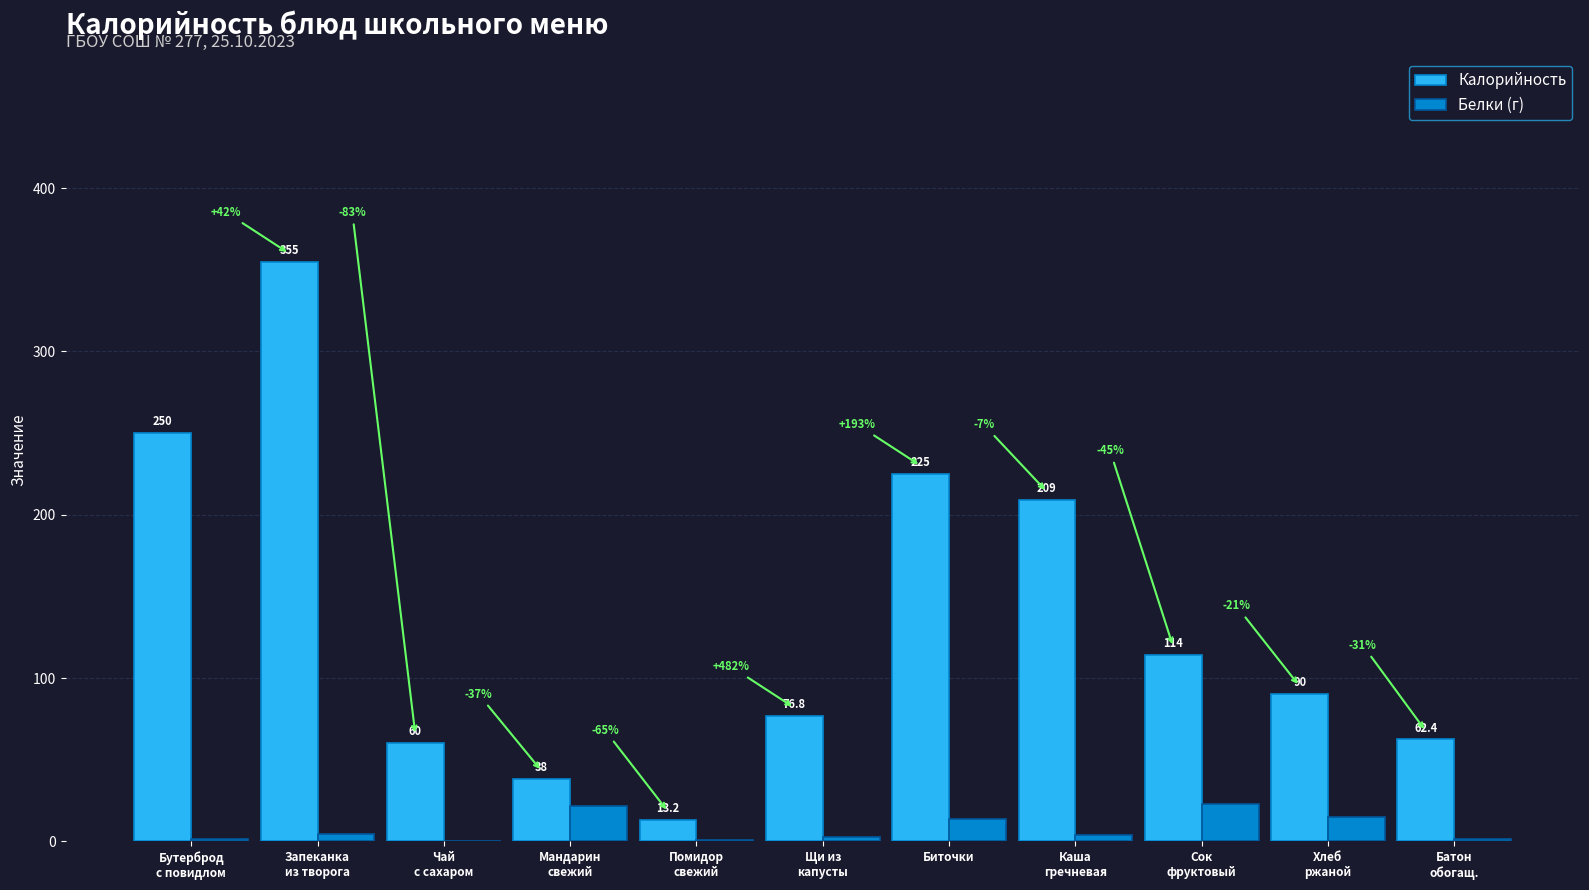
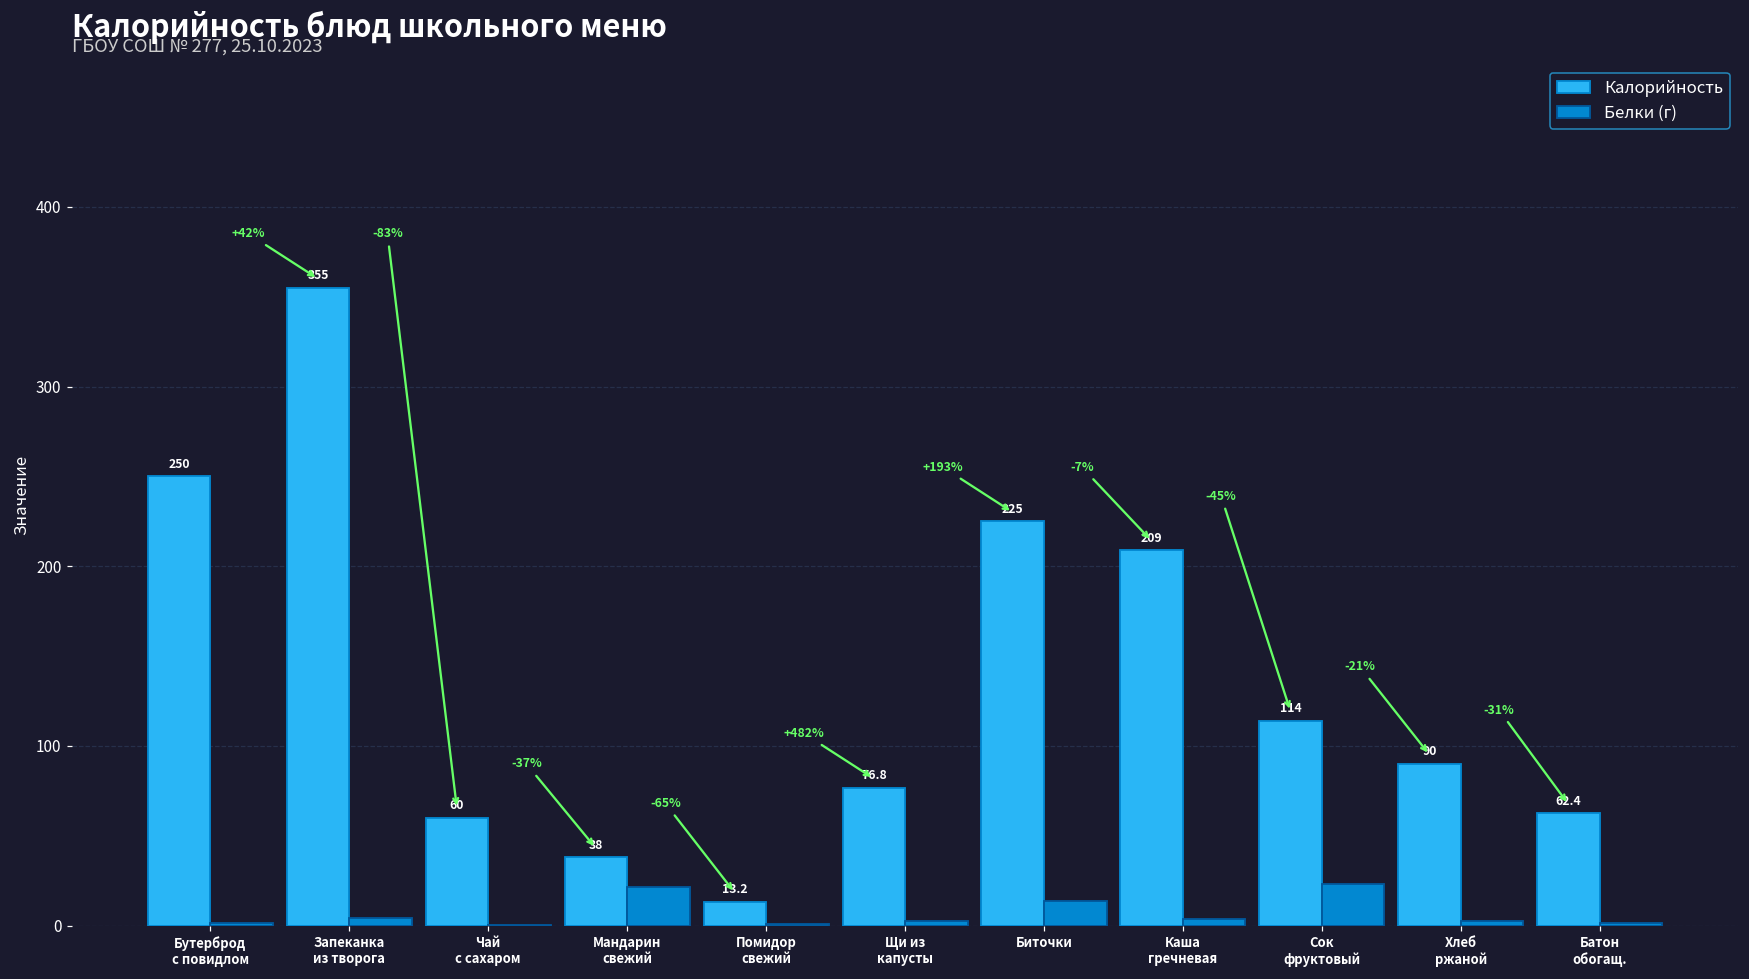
  {
    "Калорийность": {
      "Бутерброд с повидлом": 250,
      "Мандарин свежий": 38,
      "Каша гречневая": 209,
      "Хлеб ржаной": 90
    },
    "Белки (г)": {
      "Запеканка из творога": 4,
      "Щи из капусты": 2,
      "Биточки": 14,
      "Каша гречневая": 4,
      "Сок фруктовый": 23,
-     "Хлеб ржаной": 15
+     "Хлеб ржаной": 3
    }
  }
